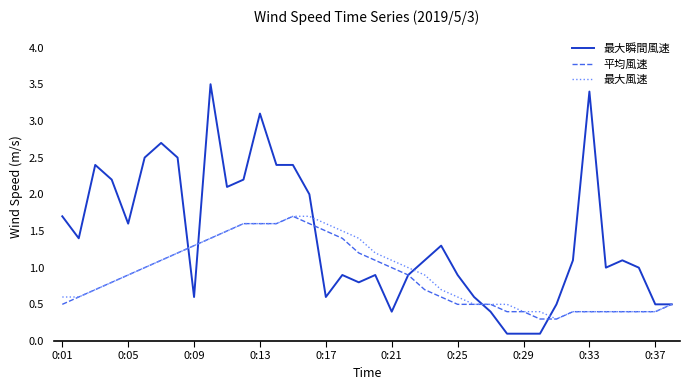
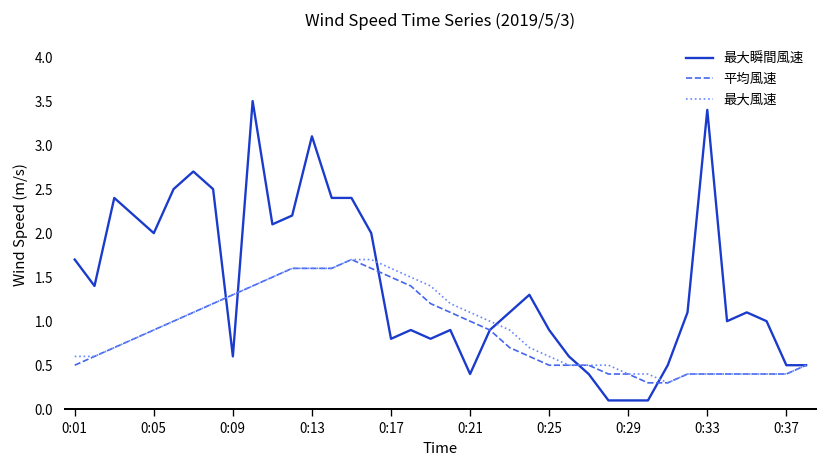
  {
    "最大瞬間風速": {
      "0:01": 1.7,
-     "0:05": 1.6,
+     "0:05": 2.0,
      "0:09": 0.6,
      "0:13": 3.1,
-     "0:17": 0.6,
+     "0:17": 0.8,
      "0:21": 0.4,
      "0:25": 0.9,
      "0:29": 0.1,
      "0:33": 3.4,
      "0:37": 0.5
    }
  }
